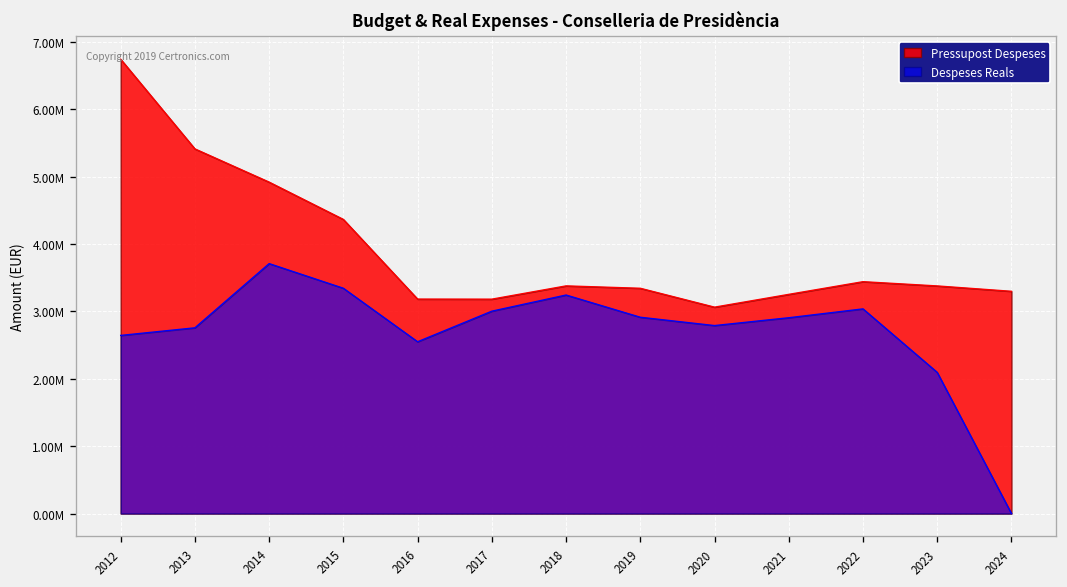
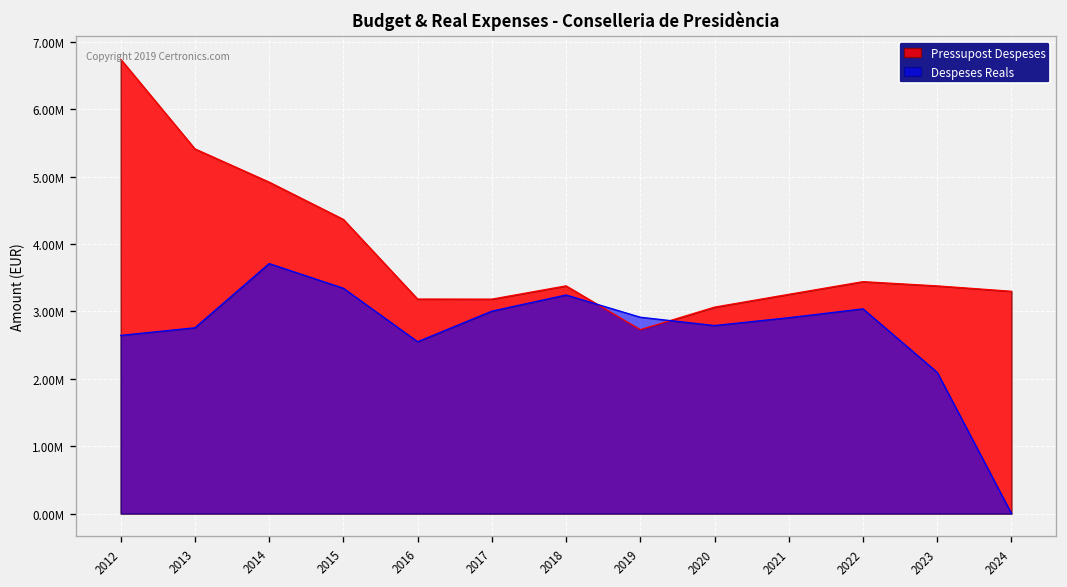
  {
    "Pressupost Despeses": {
      "2013": 5400000,
      "2014": 4900000,
      "2015": 4400000,
      "2016": 3200000,
      "2017": 3200000,
      "2018": 3400000,
-     "2019": 3300000,
+     "2019": 2700000,
      "2020": 3100000,
      "2021": 3300000,
      "2022": 3400000,
      "2023": 3400000,
      "2024": 3300000
    },
    "Despeses Reals": {
      "2012": 2600000,
      "2013": 2800000,
      "2014": 3700000,
      "2015": 3300000,
      "2016": 2600000,
      "2017": 3000000,
      "2018": 3200000,
      "2019": 2900000,
      "2020": 2800000,
      "2021": 2900000,
      "2022": 3000000,
      "2023": 2100000,
      "2024": 0
    }
  }
